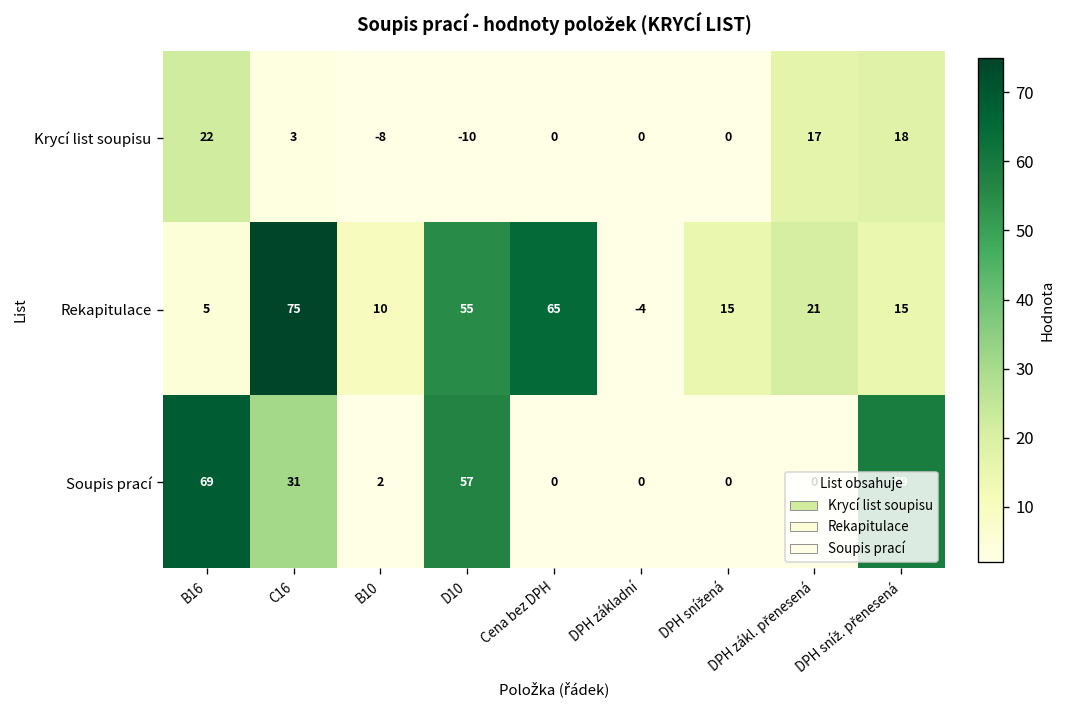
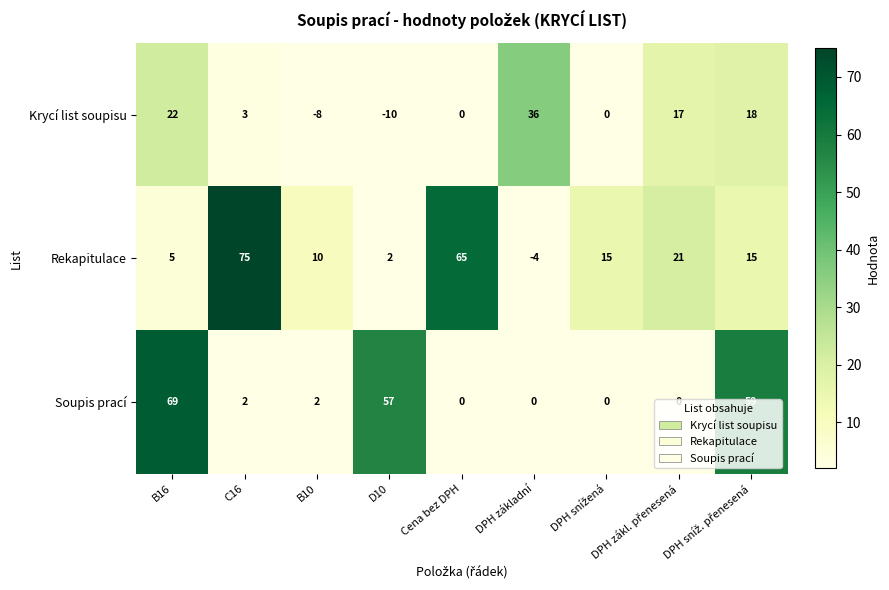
  {
    "Krycí list soupisu": {
      "B16": 22,
      "C16": 3,
      "B10": -8,
      "D10": -10,
      "Cena bez DPH": 0,
-     "DPH základní": 0,
+     "DPH základní": 36,
      "DPH snížená": 0,
      "DPH zákl. přenesená": 17,
      "DPH sníž. přenesená": 18
    },
    "Rekapitulace": {
      "B16": 5,
      "C16": 75,
      "B10": 10,
-     "D10": 55,
+     "D10": 2,
      "Cena bez DPH": 65,
      "DPH základní": -4,
      "DPH snížená": 15,
      "DPH zákl. přenesená": 21,
      "DPH sníž. přenesená": 15
    },
    "Soupis prací": {
      "B16": 69,
-     "C16": 31,
+     "C16": 2,
      "B10": 2,
      "D10": 57,
      "Cena bez DPH": 0,
      "DPH základní": 0,
      "DPH snížená": 0
    }
  }
